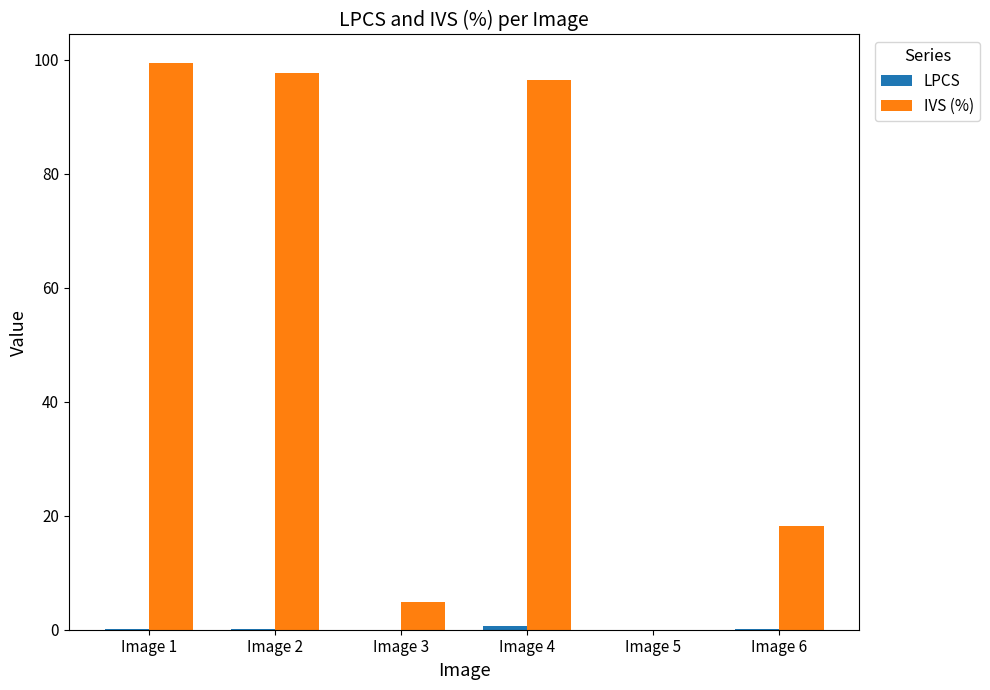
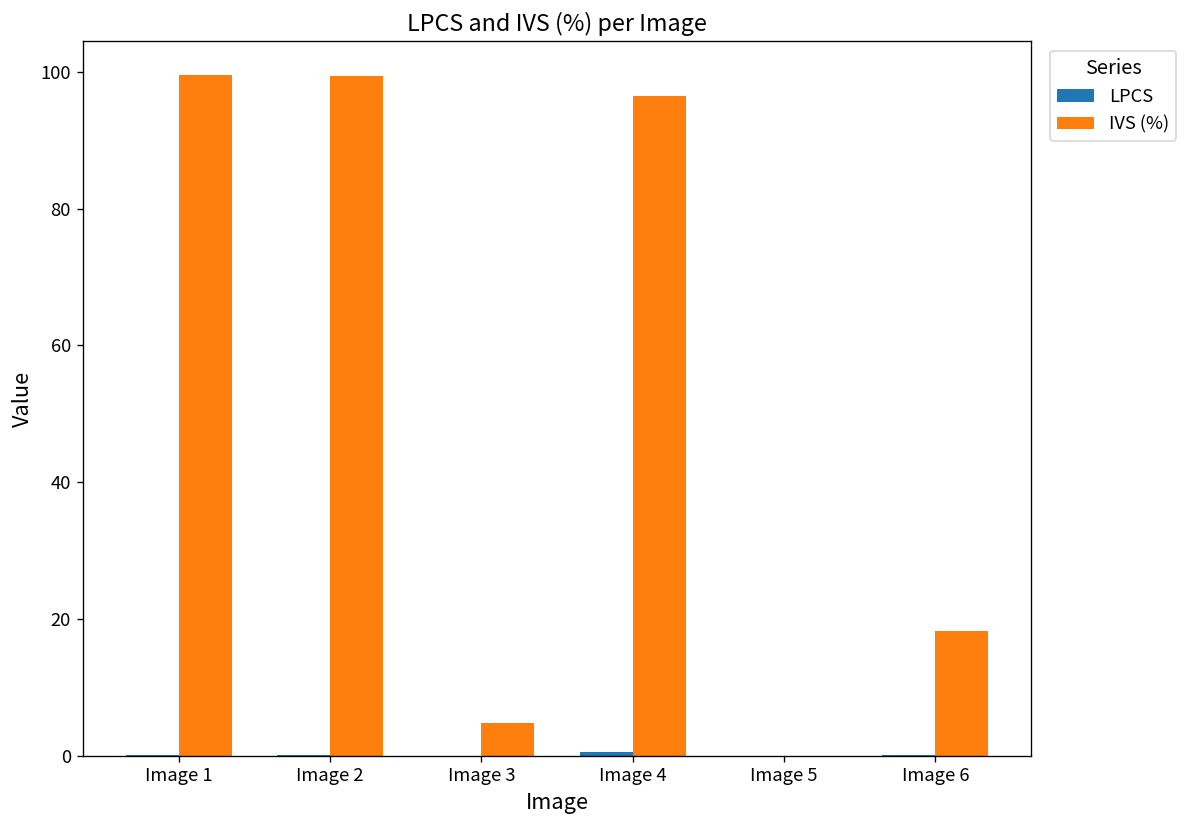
  {
    "LPCS": {
      "Image 4": 1,
      "Image 5": 0
    },
    "IVS (%)": {
      "Image 1": 100,
-     "Image 2": 98,
+     "Image 2": 99,
      "Image 3": 5,
      "Image 4": 97,
      "Image 5": 0,
      "Image 6": 18
    }
  }
